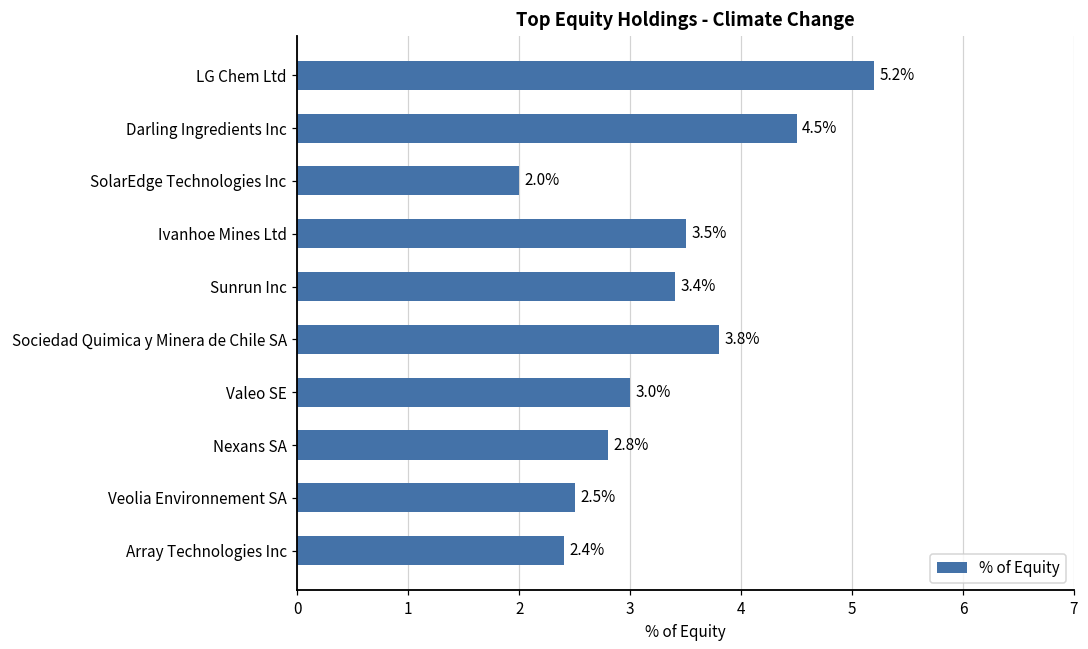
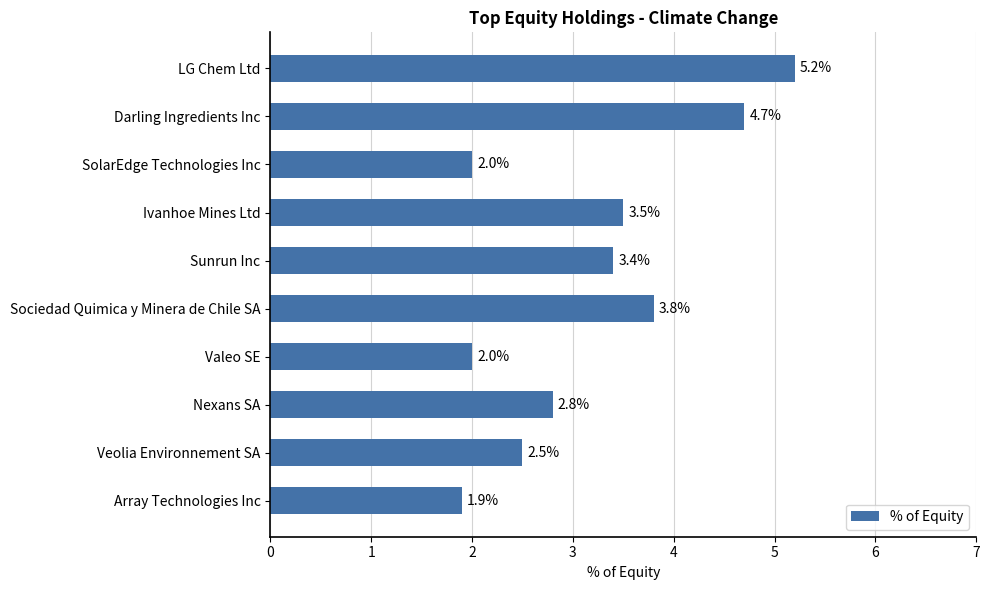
  {
    "LG Chem Ltd": "5.2%",
-   "Darling Ingredients Inc": "4.5%",
+   "Darling Ingredients Inc": "4.7%",
    "SolarEdge Technologies Inc": "2.0%",
    "Ivanhoe Mines Ltd": "3.5%",
    "Sunrun Inc": "3.4%",
    "Sociedad Quimica y Minera de Chile SA": "3.8%",
-   "Valeo SE": "3.0%",
+   "Valeo SE": "2.0%",
    "Nexans SA": "2.8%",
    "Veolia Environnement SA": "2.5%",
-   "Array Technologies Inc": "2.4%"
+   "Array Technologies Inc": "1.9%"
  }
